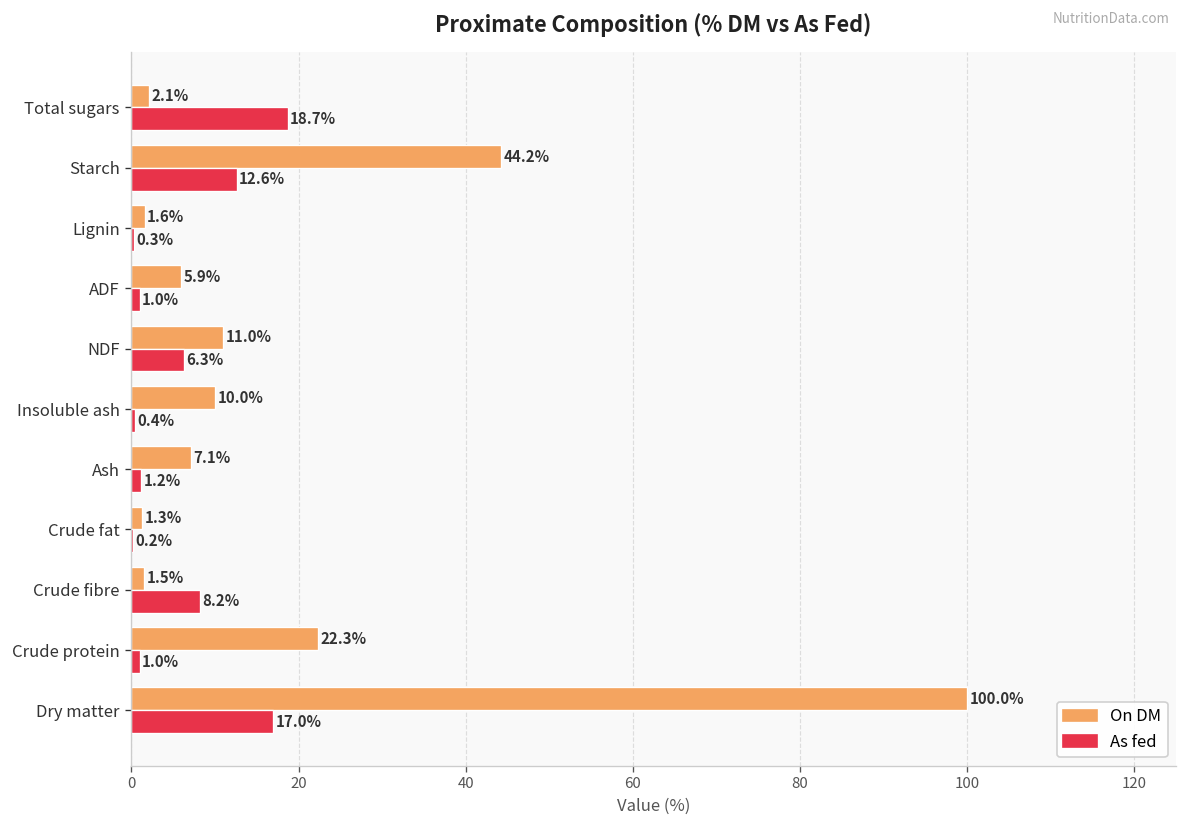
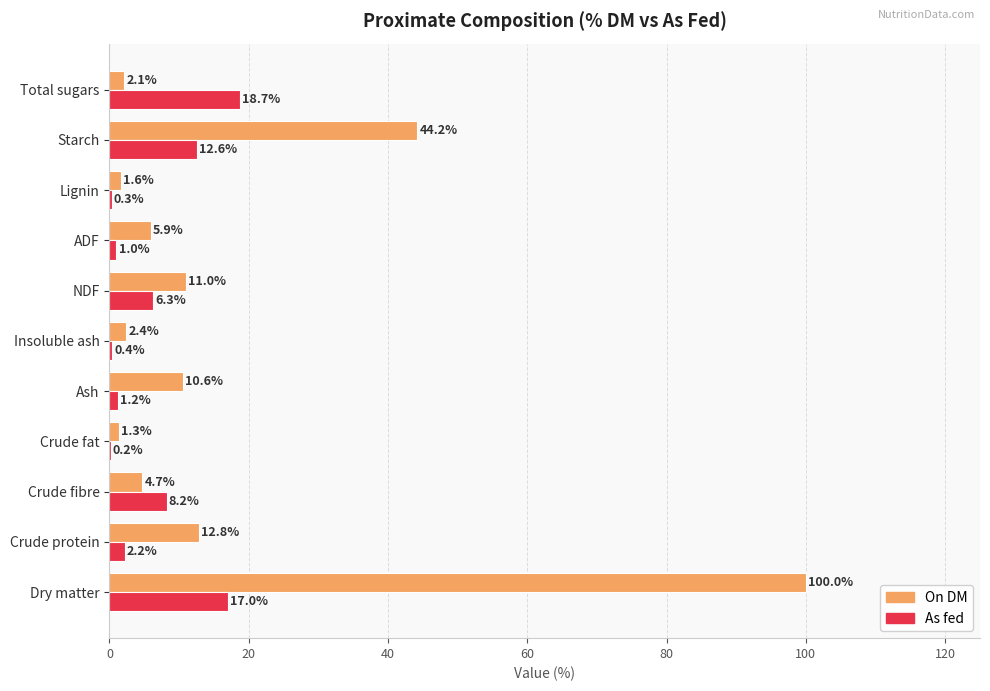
  {
    "On DM": {
      "Total sugars": "2.1%",
      "Starch": "44.2%",
      "Lignin": "1.6%",
      "ADF": "5.9%",
      "NDF": "11.0%",
-     "Insoluble ash": "10.0%",
-     "Ash": "7.1%",
+     "Insoluble ash": "2.4%",
+     "Ash": "10.6%",
      "Crude fat": "1.3%",
-     "Crude fibre": "1.5%",
-     "Crude protein": "22.3%",
+     "Crude fibre": "4.7%",
+     "Crude protein": "12.8%",
      "Dry matter": "100.0%"
    },
    "As fed": {
      "Total sugars": "18.7%",
      "Starch": "12.6%",
      "Lignin": "0.3%",
      "ADF": "1.0%",
      "NDF": "6.3%",
      "Insoluble ash": "0.4%",
      "Ash": "1.2%",
      "Crude fat": "0.2%",
      "Crude fibre": "8.2%",
-     "Crude protein": "1.0%",
+     "Crude protein": "2.2%",
      "Dry matter": "17.0%"
    }
  }
